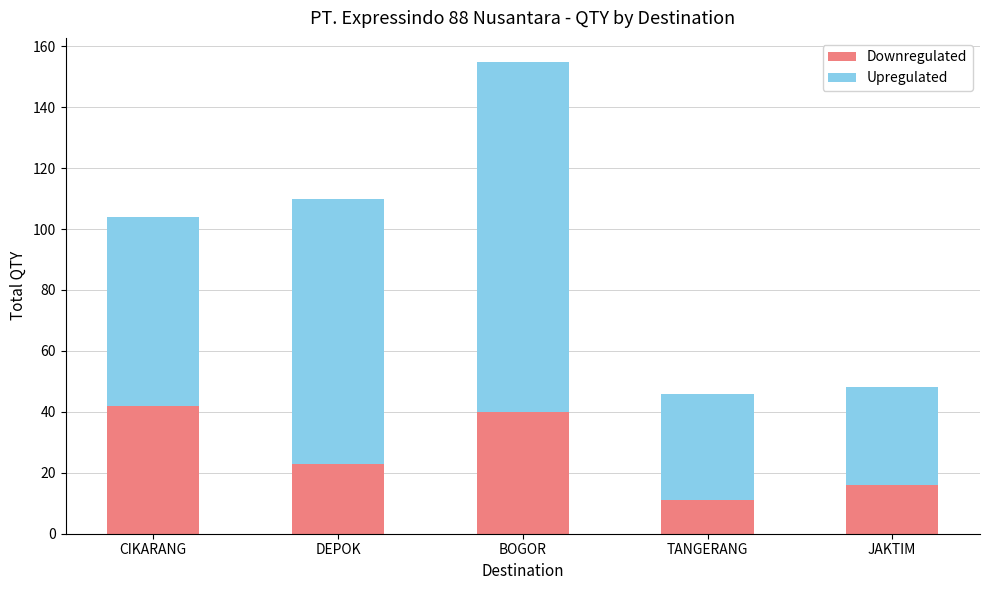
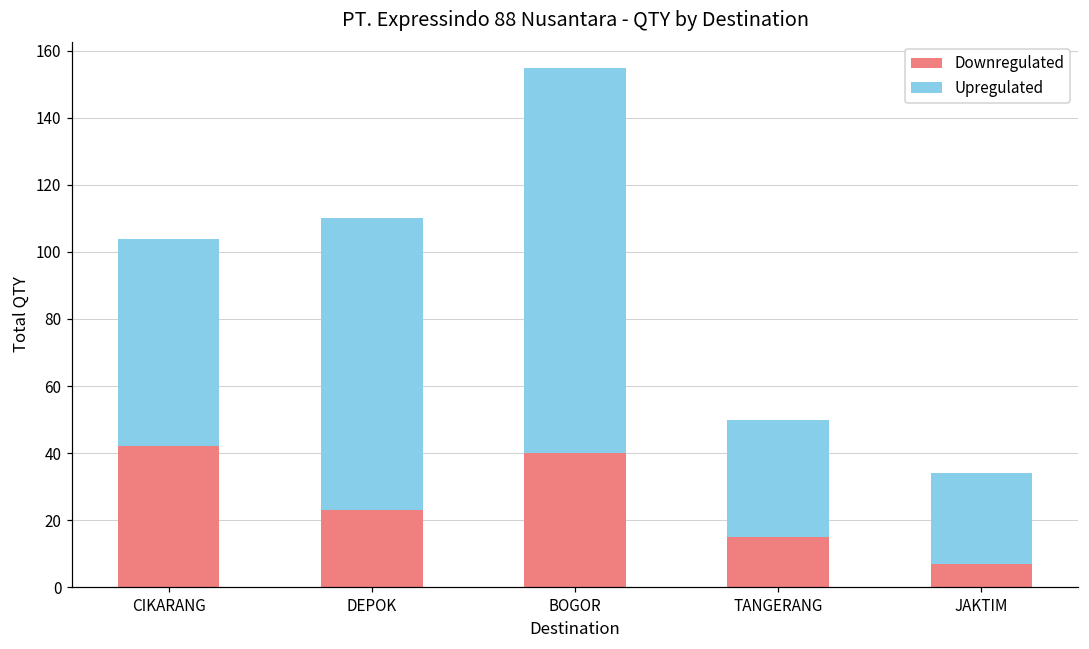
  {
    "Downregulated": {
      "CIKARANG": 42,
      "DEPOK": 23,
      "BOGOR": 40,
-     "TANGERANG": 11,
-     "JAKTIM": 16
+     "TANGERANG": 15,
+     "JAKTIM": 7
    },
    "Upregulated": {
      "CIKARANG": 62,
      "DEPOK": 87,
      "BOGOR": 115,
      "TANGERANG": 35,
-     "JAKTIM": 32
+     "JAKTIM": 27
    }
  }
